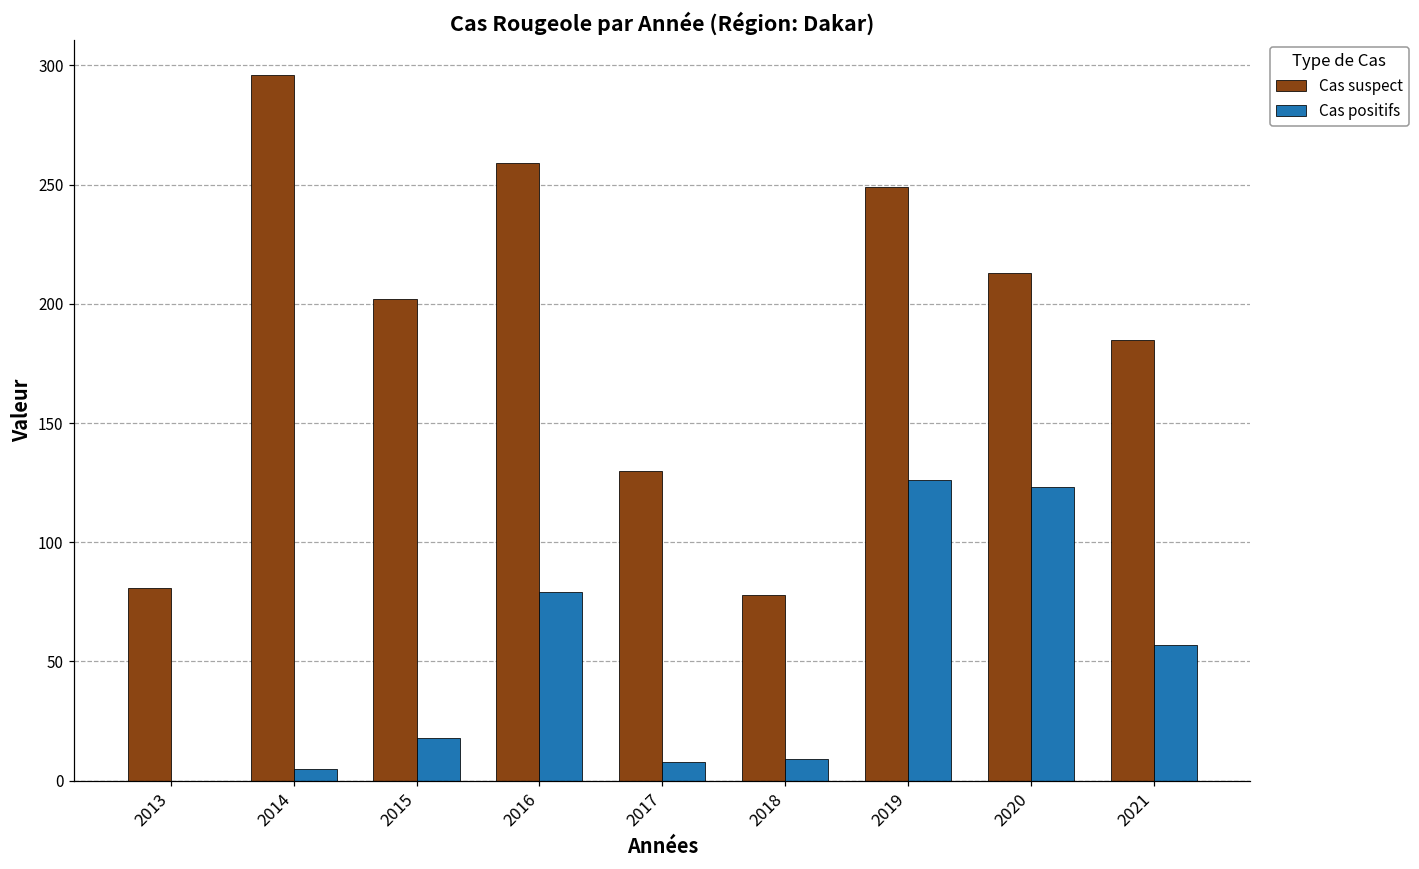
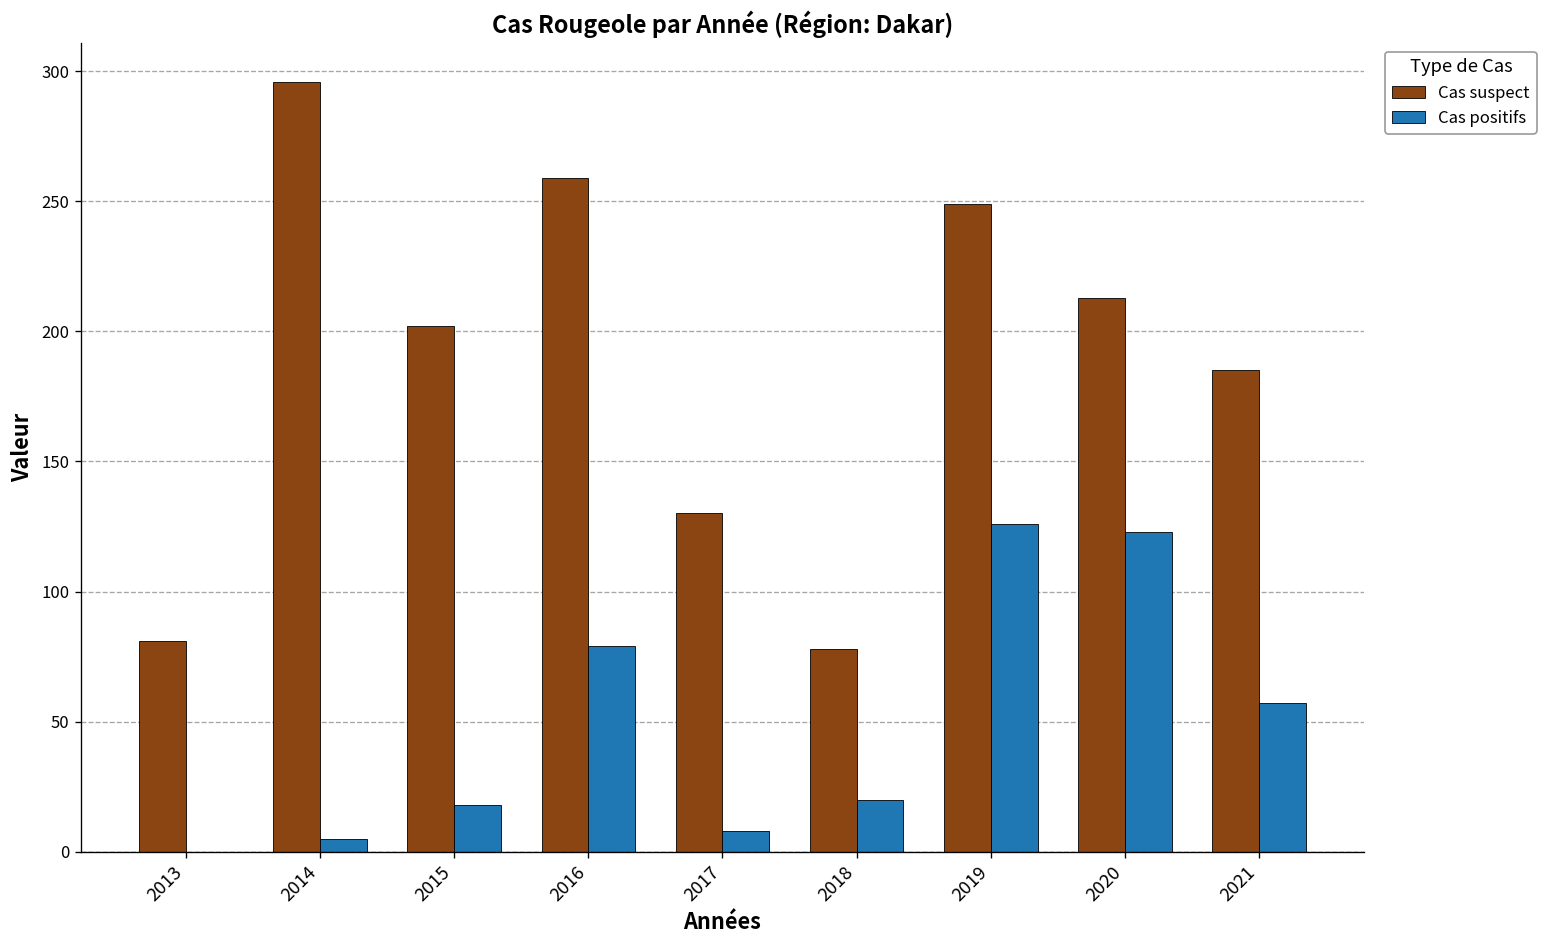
  {
    "Cas suspect": {
      "2013": 81,
      "2014": 296,
      "2015": 202,
      "2016": 259,
      "2017": 130,
      "2018": 78,
      "2019": 249,
      "2020": 213,
      "2021": 185
    },
    "Cas positifs": {
      "2013": 0,
      "2014": 5,
      "2015": 18,
      "2016": 79,
      "2017": 8,
-     "2018": 9,
+     "2018": 20,
      "2019": 126,
      "2020": 123,
      "2021": 57
    }
  }
